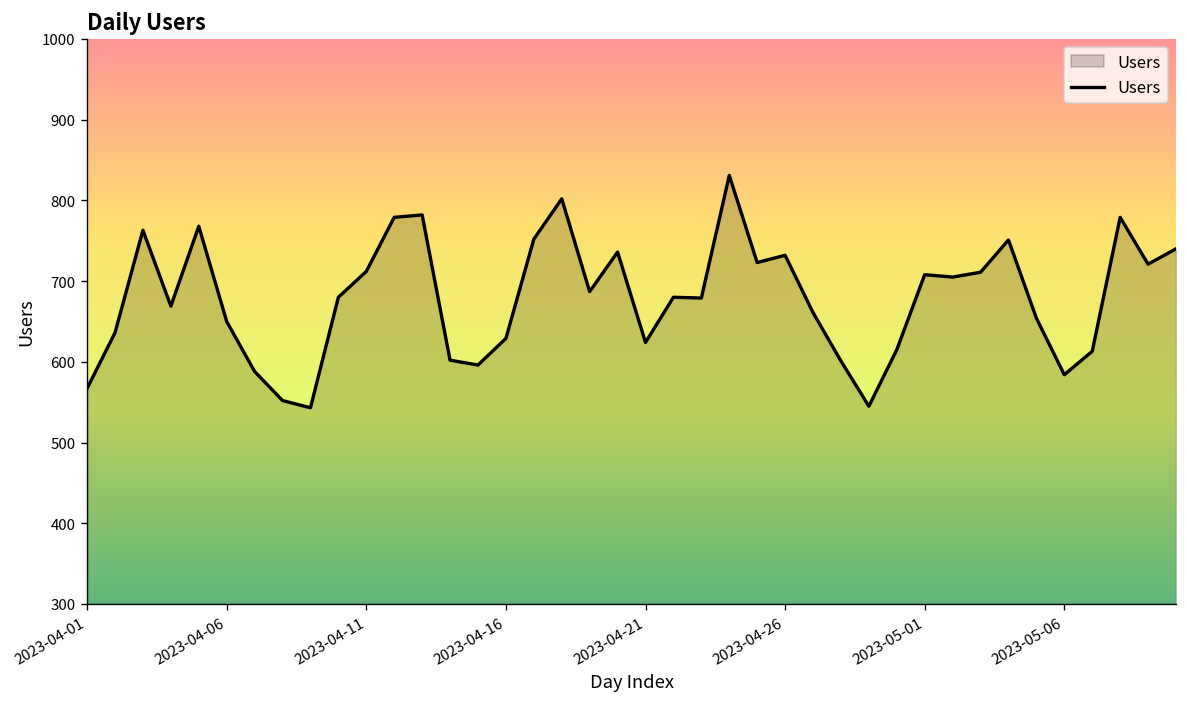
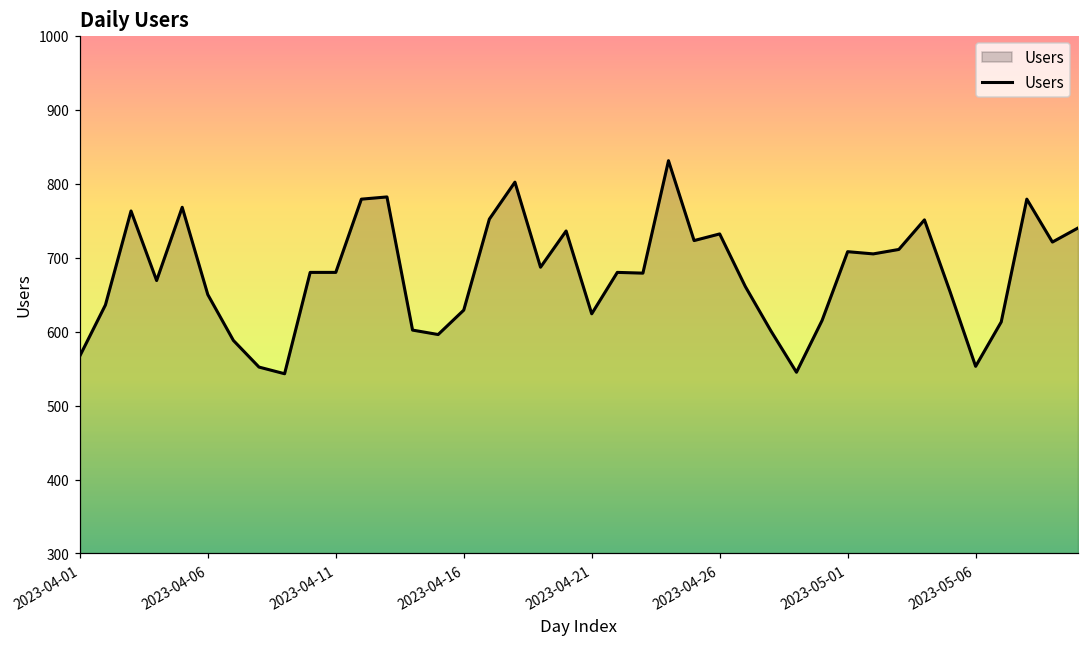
  {
    "2023-04-01": 570,
    "2023-04-06": 650,
-   "2023-04-11": 710,
+   "2023-04-11": 680,
    "2023-04-16": 630,
    "2023-04-21": 620,
    "2023-04-26": 730,
    "2023-05-01": 710,
-   "2023-05-06": 580
+   "2023-05-06": 550
  }
